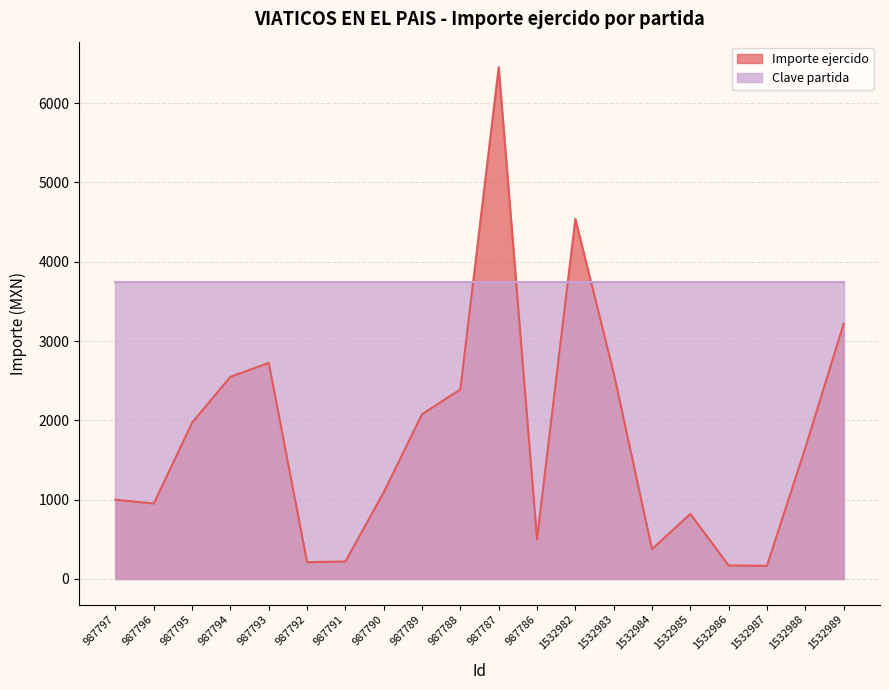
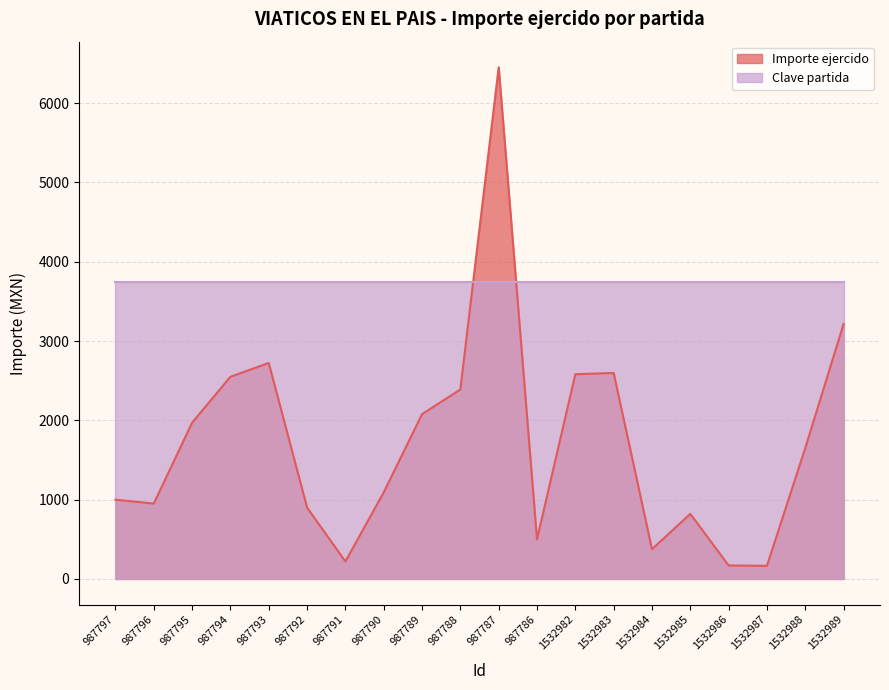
  {
    "Importe ejercido": {
      "987797": 1000,
      "987796": 1000,
      "987795": 2000,
      "987794": 2500,
      "987793": 2700,
-     "987792": 200,
+     "987792": 900,
      "987791": 200,
      "987790": 1100,
      "987789": 2100,
      "987788": 2400,
      "987787": 6500,
      "987786": 500,
-     "1532982": 4500,
+     "1532982": 2600,
      "1532983": 2600,
      "1532984": 400,
      "1532985": 800,
      "1532986": 200,
      "1532987": 200,
      "1532988": 1700,
      "1532989": 3200
    },
    "Clave partida": {
      "987797": 3800,
      "987796": 3800,
      "987795": 3800,
      "987794": 3800,
      "987793": 3800,
      "987792": 3800,
      "987791": 3800,
      "987790": 3800,
      "987789": 3800,
      "987788": 3800,
      "987787": 3800,
      "987786": 3800,
      "1532982": 3800,
      "1532983": 3800,
      "1532984": 3800,
      "1532985": 3800,
      "1532986": 3800,
      "1532987": 3800,
      "1532988": 3800,
      "1532989": 3800
    }
  }
